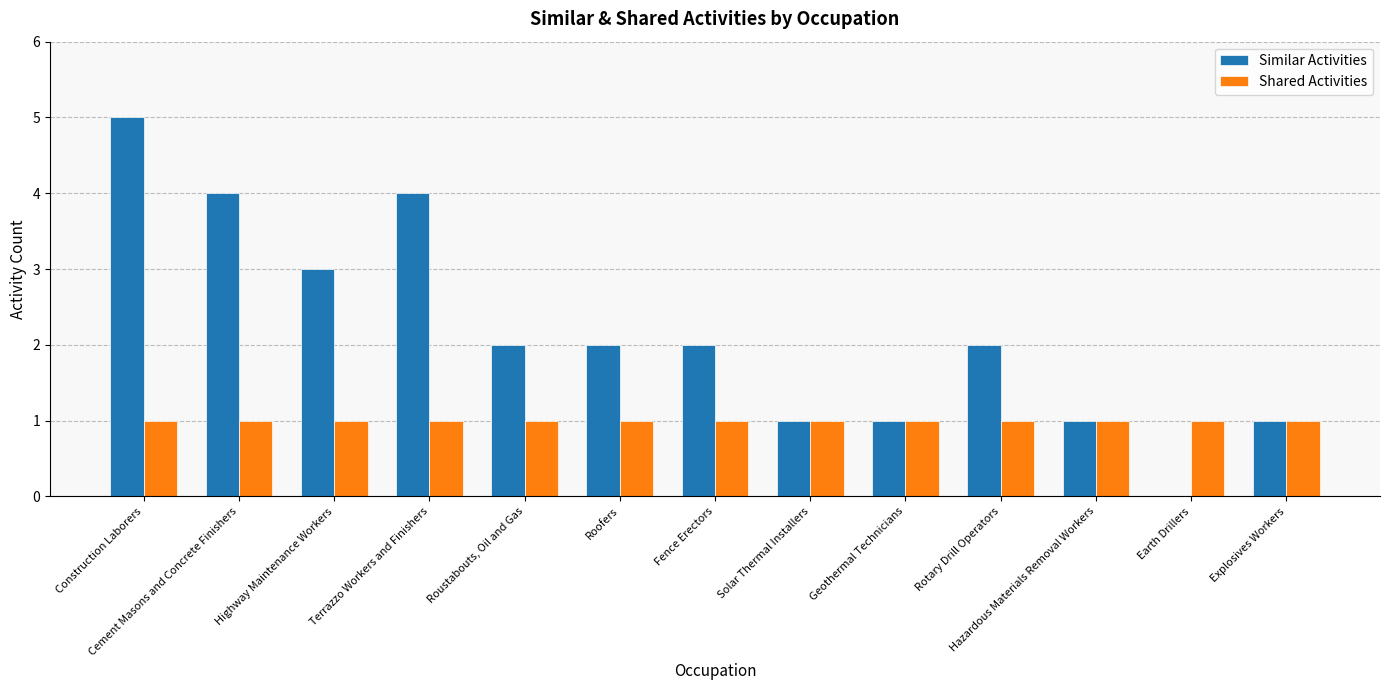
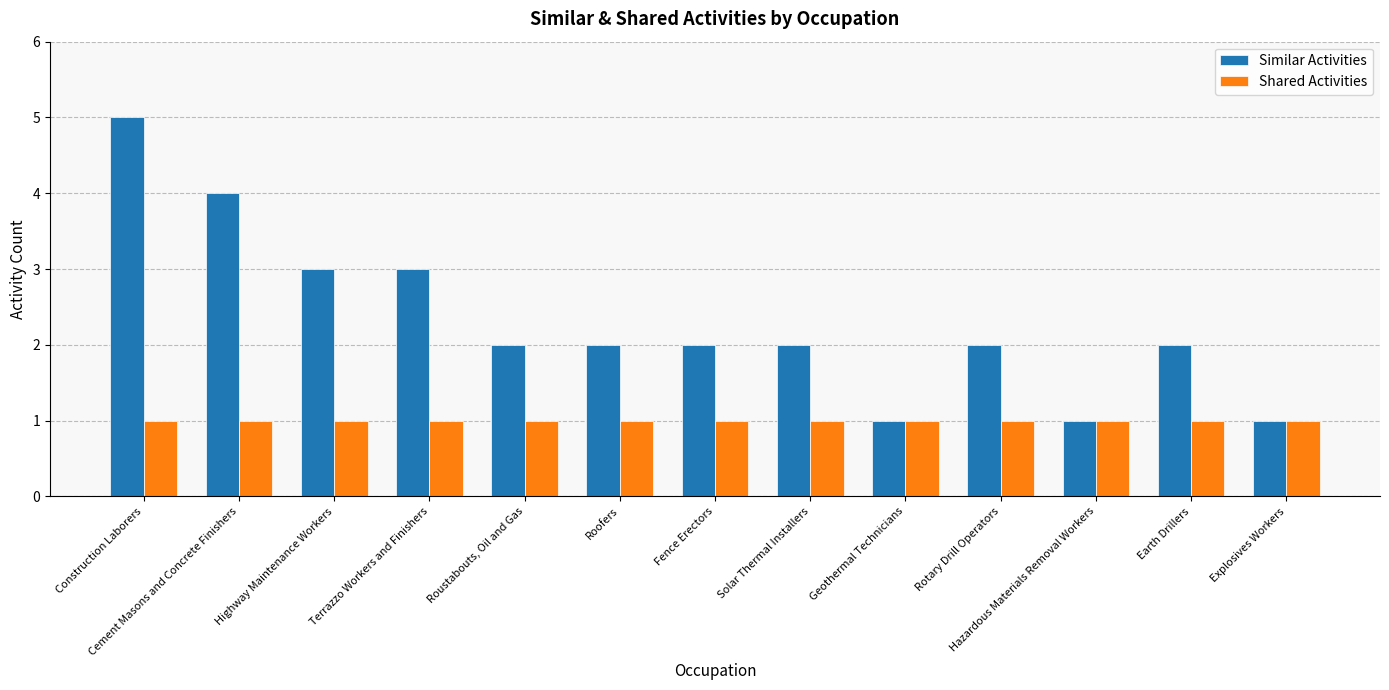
  {
    "Similar Activities": {
      "Construction Laborers": 5,
      "Cement Masons and Concrete Finishers": 4,
      "Highway Maintenance Workers": 3,
-     "Terrazzo Workers and Finishers": 4,
+     "Terrazzo Workers and Finishers": 3,
      "Roustabouts, Oil and Gas": 2,
      "Roofers": 2,
      "Fence Erectors": 2,
-     "Solar Thermal Installers": 1,
+     "Solar Thermal Installers": 2,
      "Geothermal Technicians": 1,
      "Rotary Drill Operators": 2,
      "Hazardous Materials Removal Workers": 1,
-     "Earth Drillers": 0,
+     "Earth Drillers": 2,
      "Explosives Workers": 1
    },
    "Shared Activities": {
      "Construction Laborers": 1,
      "Cement Masons and Concrete Finishers": 1,
      "Highway Maintenance Workers": 1,
      "Terrazzo Workers and Finishers": 1,
      "Roustabouts, Oil and Gas": 1,
      "Roofers": 1,
      "Fence Erectors": 1,
      "Solar Thermal Installers": 1,
      "Geothermal Technicians": 1,
      "Rotary Drill Operators": 1,
      "Hazardous Materials Removal Workers": 1,
      "Earth Drillers": 1,
      "Explosives Workers": 1
    }
  }
